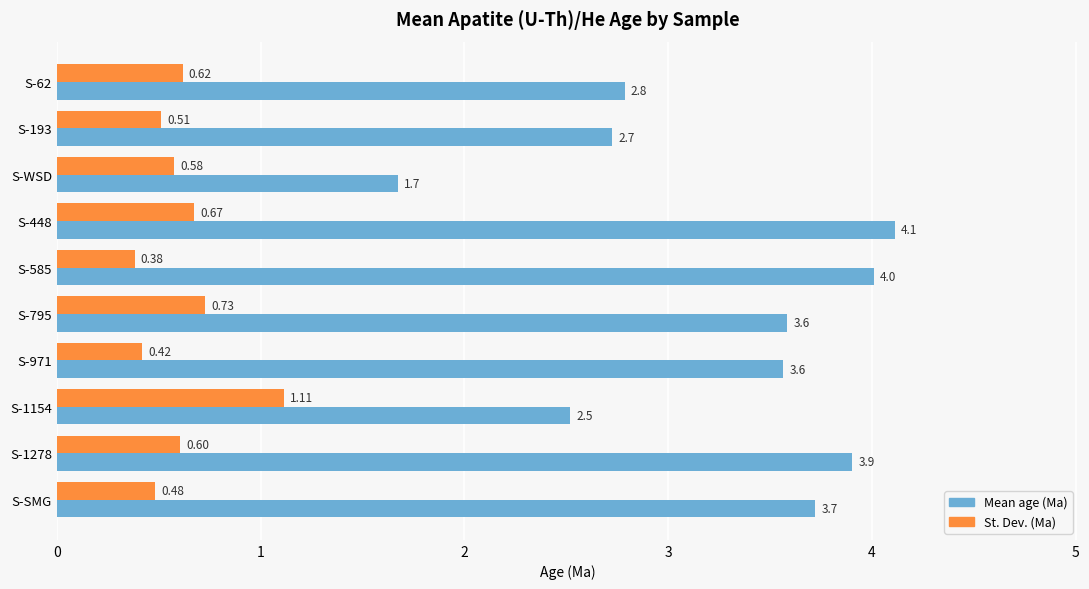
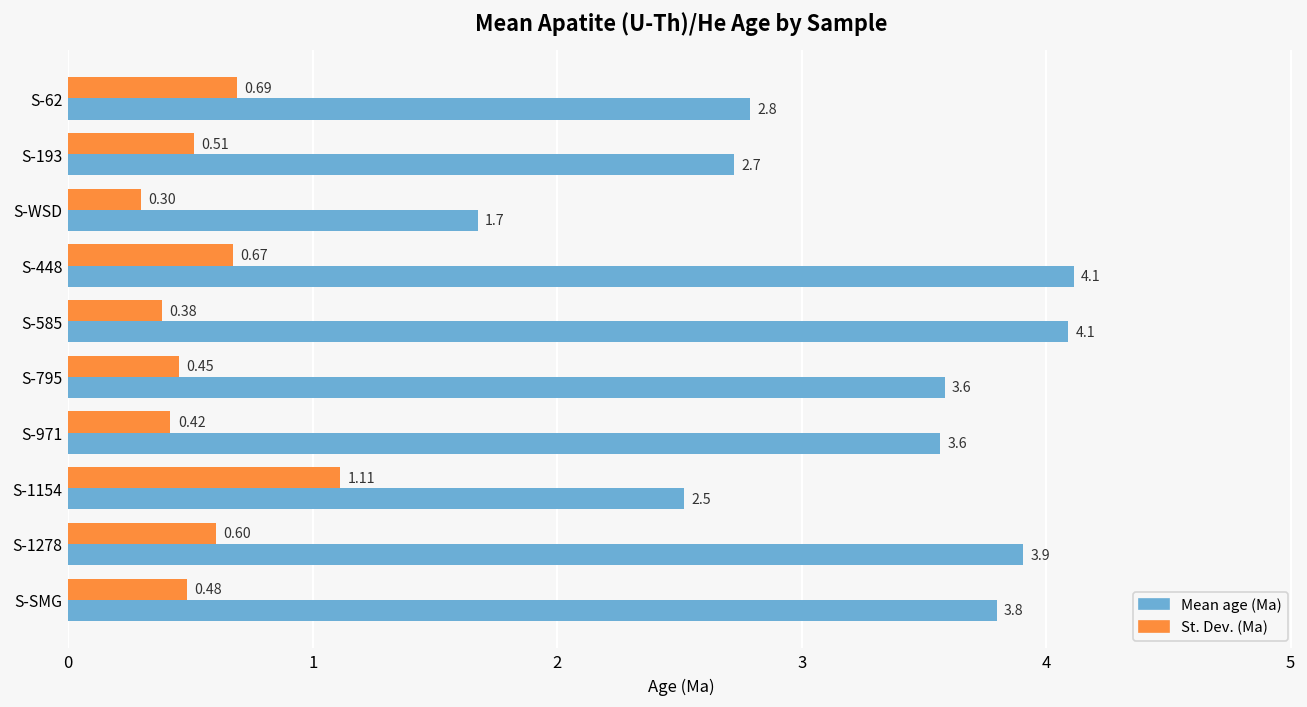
  {
    "Mean age (Ma)": {
      "S-62": 2.8,
      "S-193": 2.7,
      "S-WSD": 1.7,
      "S-448": 4.1,
-     "S-585": 4.0,
+     "S-585": 4.1,
      "S-795": 3.6,
      "S-971": 3.6,
      "S-1154": 2.5,
      "S-1278": 3.9,
-     "S-SMG": 3.7
+     "S-SMG": 3.8
    },
    "St. Dev. (Ma)": {
-     "S-62": 0.62,
+     "S-62": 0.69,
      "S-193": 0.51,
-     "S-WSD": 0.58,
+     "S-WSD": 0.30,
      "S-448": 0.67,
      "S-585": 0.38,
-     "S-795": 0.73,
+     "S-795": 0.45,
      "S-971": 0.42,
      "S-1154": 1.11,
      "S-1278": 0.60,
      "S-SMG": 0.48
    }
  }
